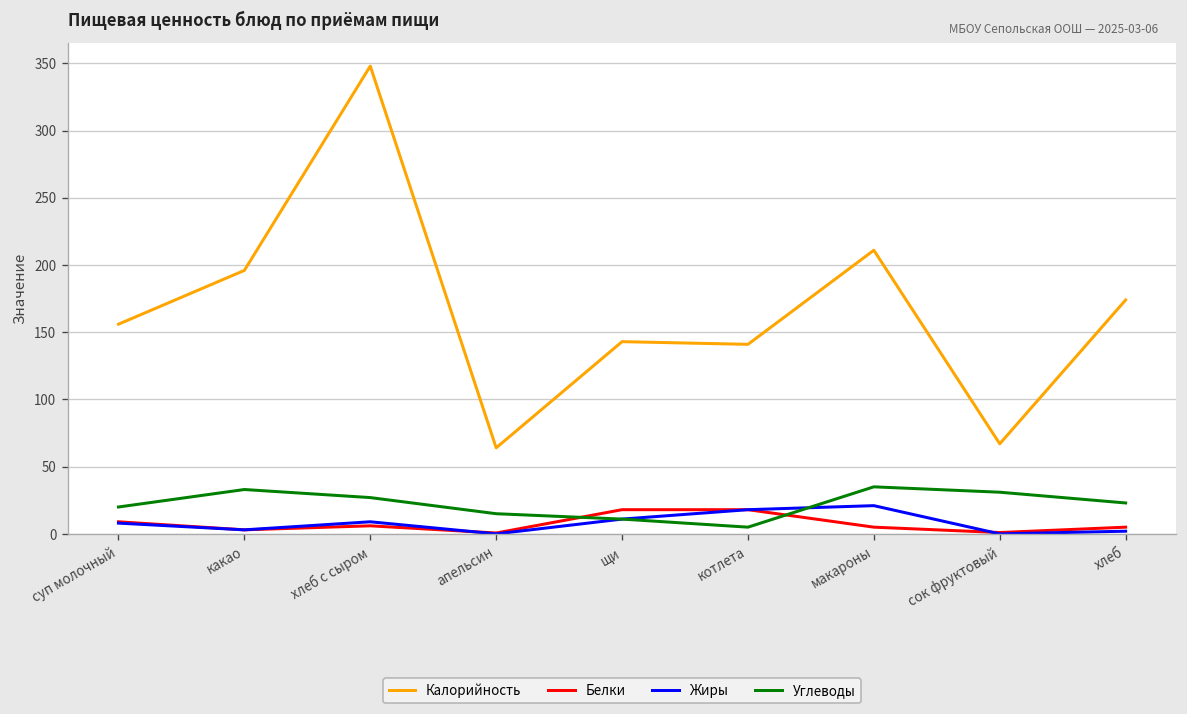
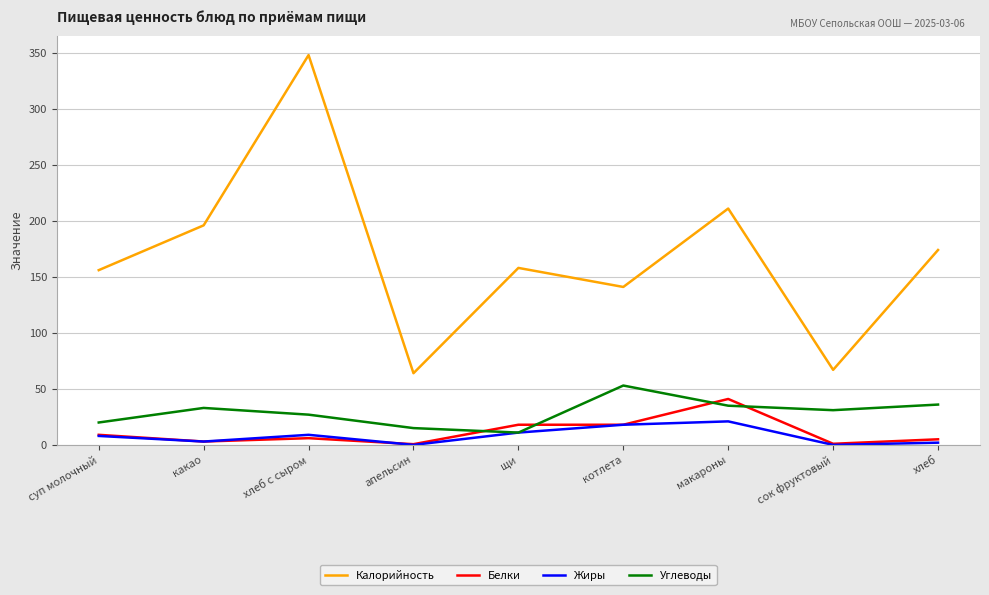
  {
    "Калорийность": {
      "суп молочный": 156,
      "какао": 196,
      "хлеб с сыром": 348,
      "апельсин": 64,
-     "щи": 143,
+     "щи": 158,
      "котлета": 141,
      "макароны": 211,
      "сок фруктовый": 67,
      "хлеб": 174
    },
    "Белки": {
      "хлеб с сыром": 6,
      "щи": 18,
-     "макароны": 5,
+     "макароны": 41,
      "хлеб": 5
    },
    "Жиры": {
      "хлеб с сыром": 9,
      "макароны": 21,
      "хлеб": 2
    },
    "Углеводы": {
      "суп молочный": 20,
      "какао": 33,
      "хлеб с сыром": 27,
      "апельсин": 15,
-     "котлета": 5,
+     "котлета": 53,
      "макароны": 35,
      "сок фруктовый": 31,
-     "хлеб": 23
+     "хлеб": 36
    }
  }
